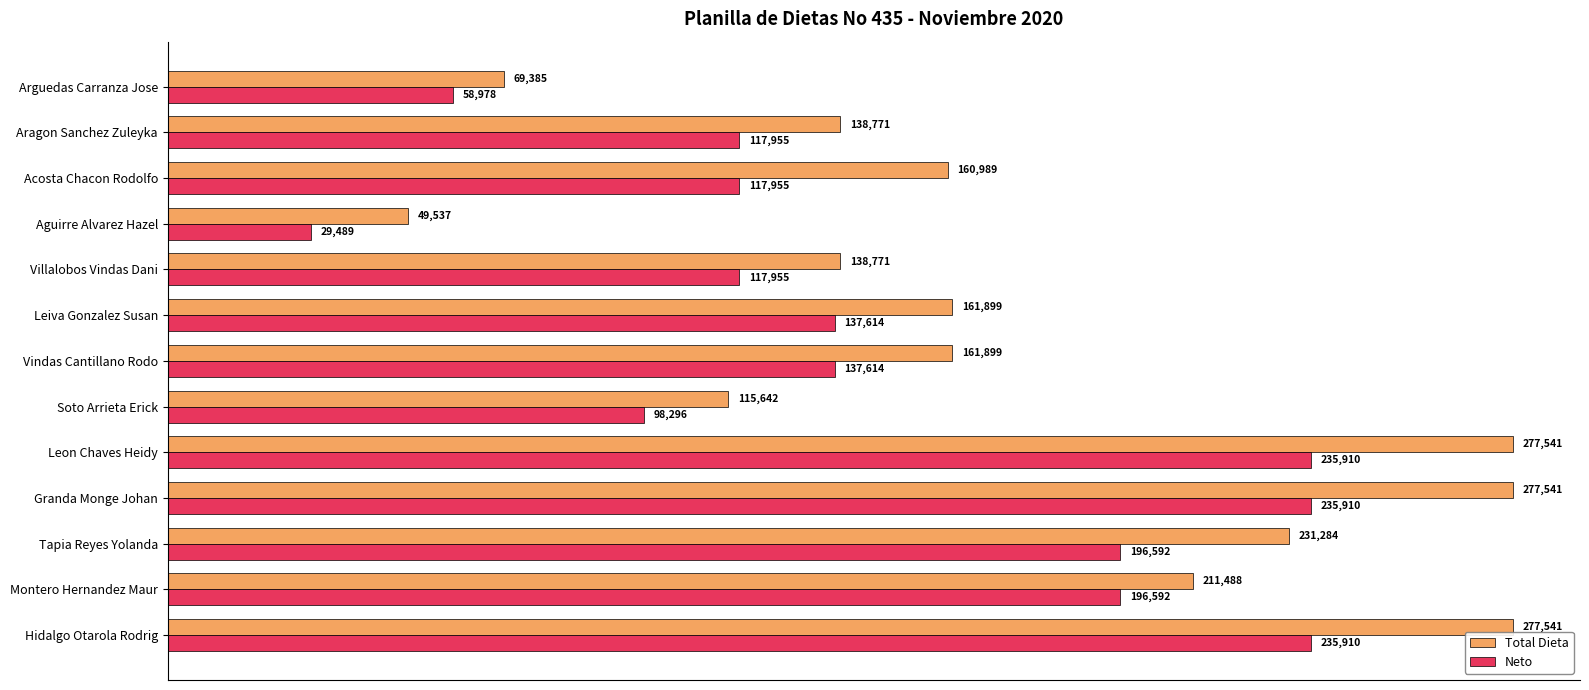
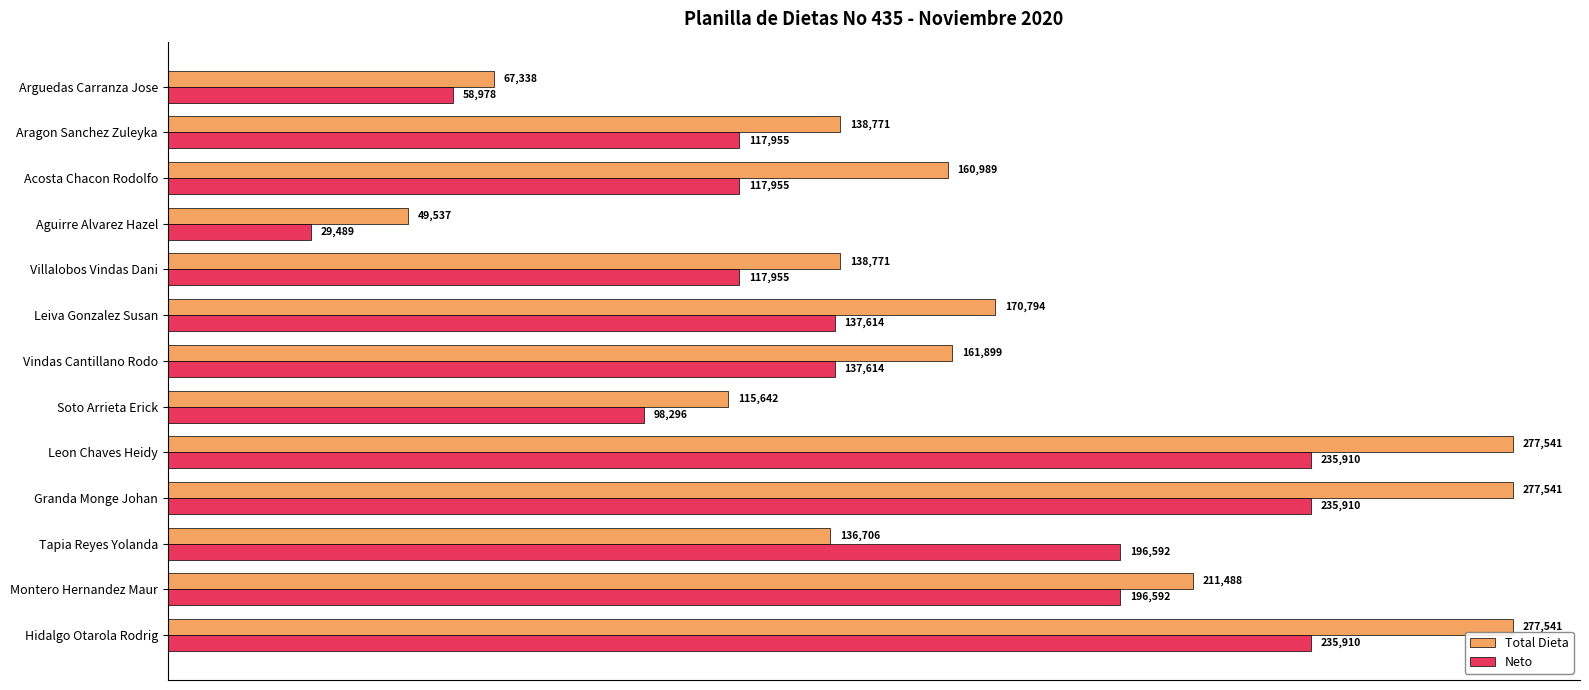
  {
    "Total Dieta": {
-     "Arguedas Carranza Jose": "69,385",
+     "Arguedas Carranza Jose": "67,338",
      "Aragon Sanchez Zuleyka": "138,771",
      "Acosta Chacon Rodolfo": "160,989",
      "Aguirre Alvarez Hazel": "49,537",
      "Villalobos Vindas Dani": "138,771",
-     "Leiva Gonzalez Susan": "161,899",
+     "Leiva Gonzalez Susan": "170,794",
      "Vindas Cantillano Rodo": "161,899",
      "Soto Arrieta Erick": "115,642",
      "Leon Chaves Heidy": "277,541",
      "Granda Monge Johan": "277,541",
-     "Tapia Reyes Yolanda": "231,284",
+     "Tapia Reyes Yolanda": "136,706",
      "Montero Hernandez Maur": "211,488"
    },
    "Neto": {
      "Arguedas Carranza Jose": "58,978",
      "Aragon Sanchez Zuleyka": "117,955",
      "Acosta Chacon Rodolfo": "117,955",
      "Aguirre Alvarez Hazel": "29,489",
      "Villalobos Vindas Dani": "117,955",
      "Leiva Gonzalez Susan": "137,614",
      "Vindas Cantillano Rodo": "137,614",
      "Soto Arrieta Erick": "98,296",
      "Leon Chaves Heidy": "235,910",
      "Granda Monge Johan": "235,910",
      "Tapia Reyes Yolanda": "196,592",
      "Montero Hernandez Maur": "196,592",
      "Hidalgo Otarola Rodrig": "235,910"
    }
  }
